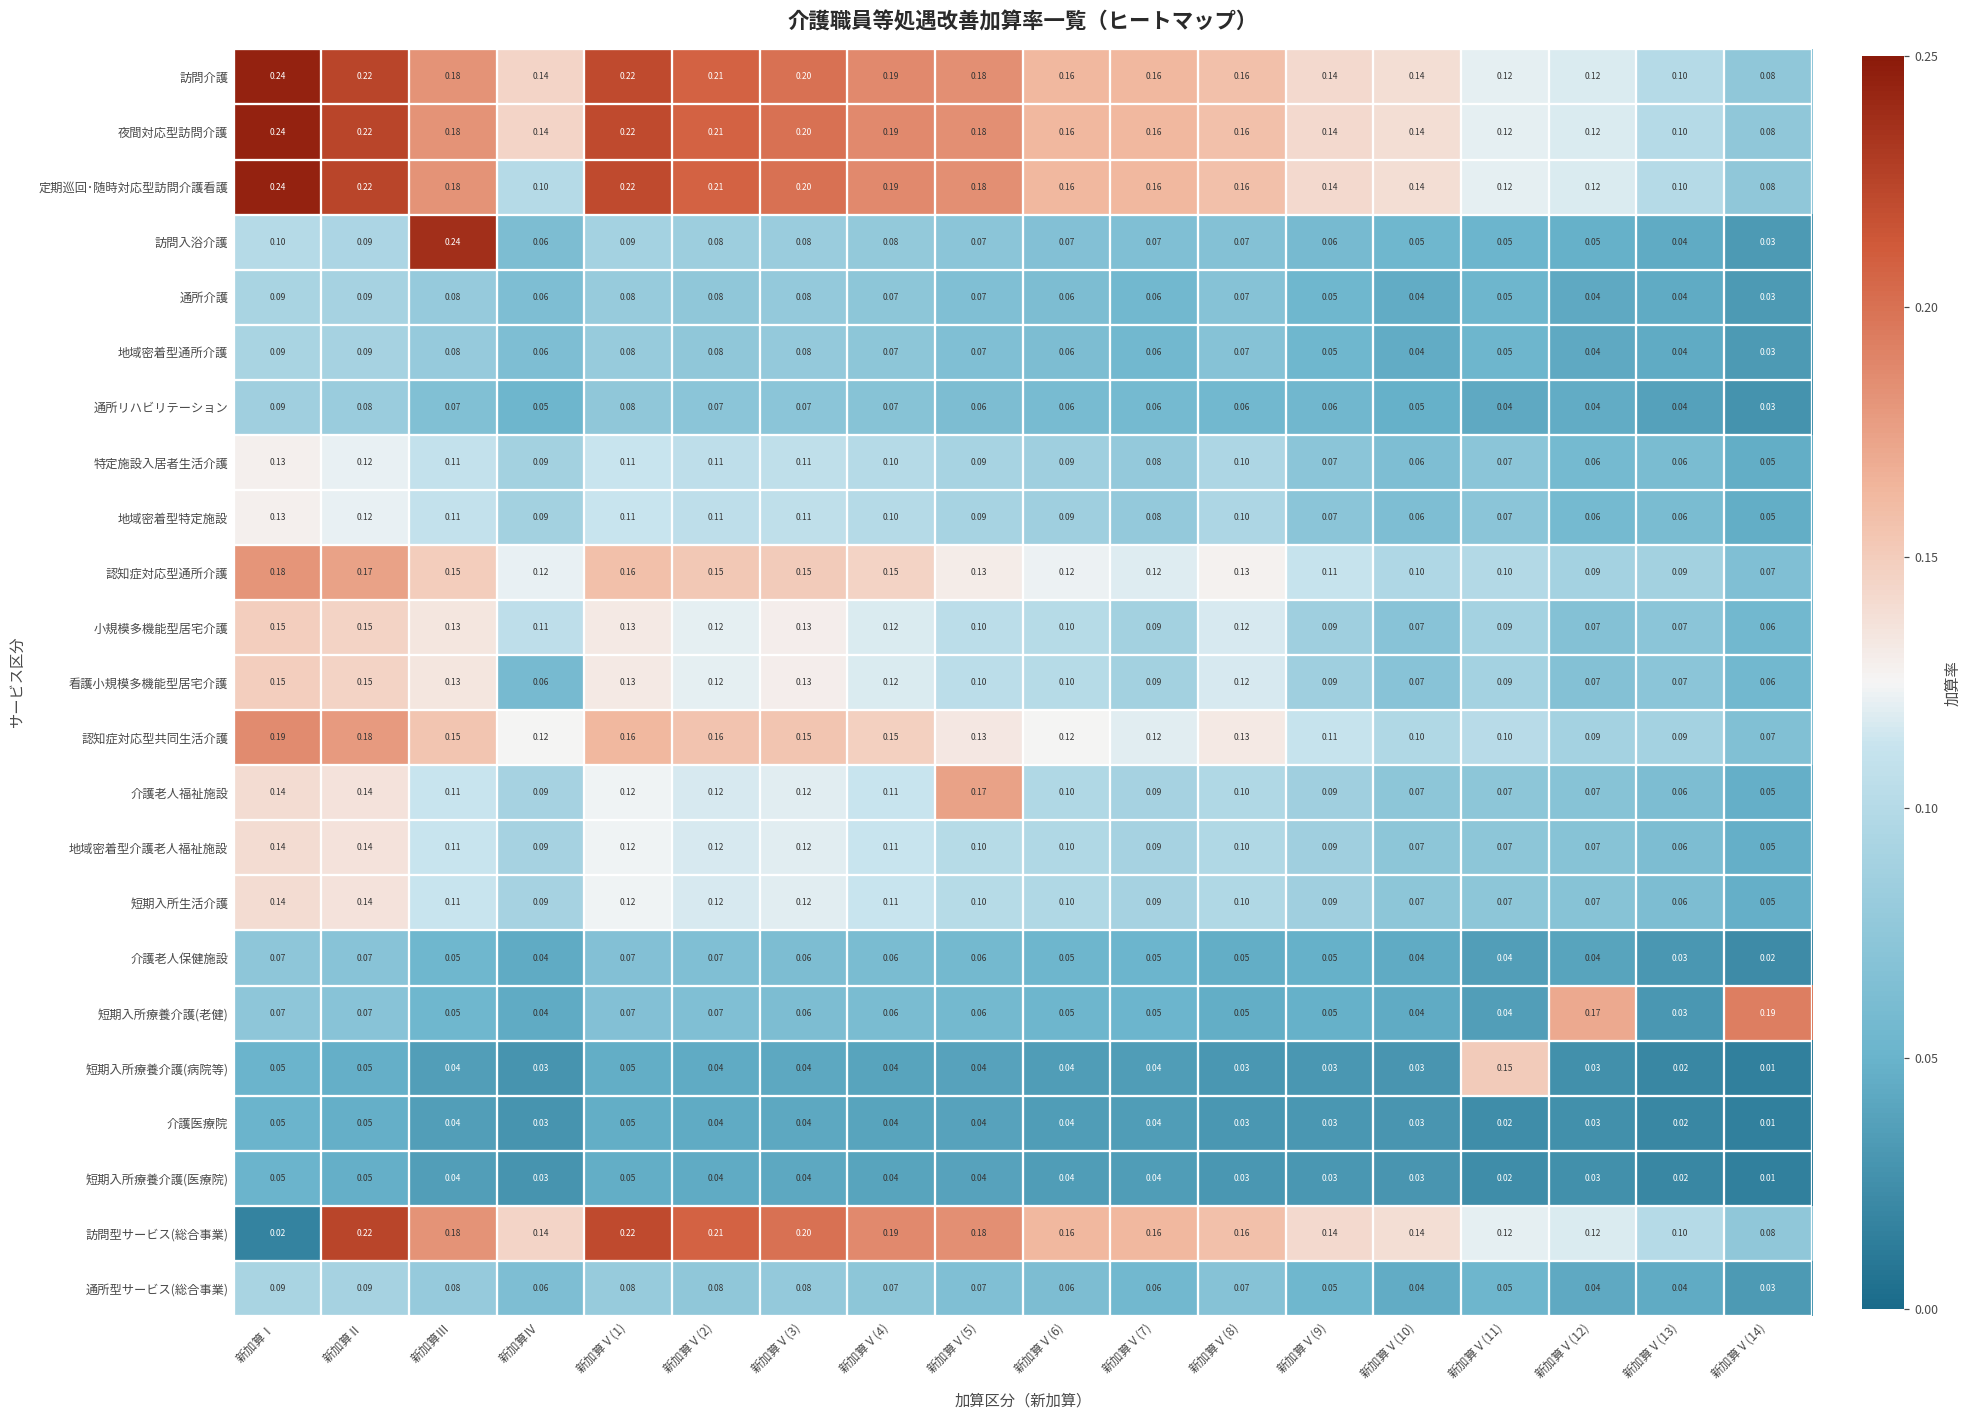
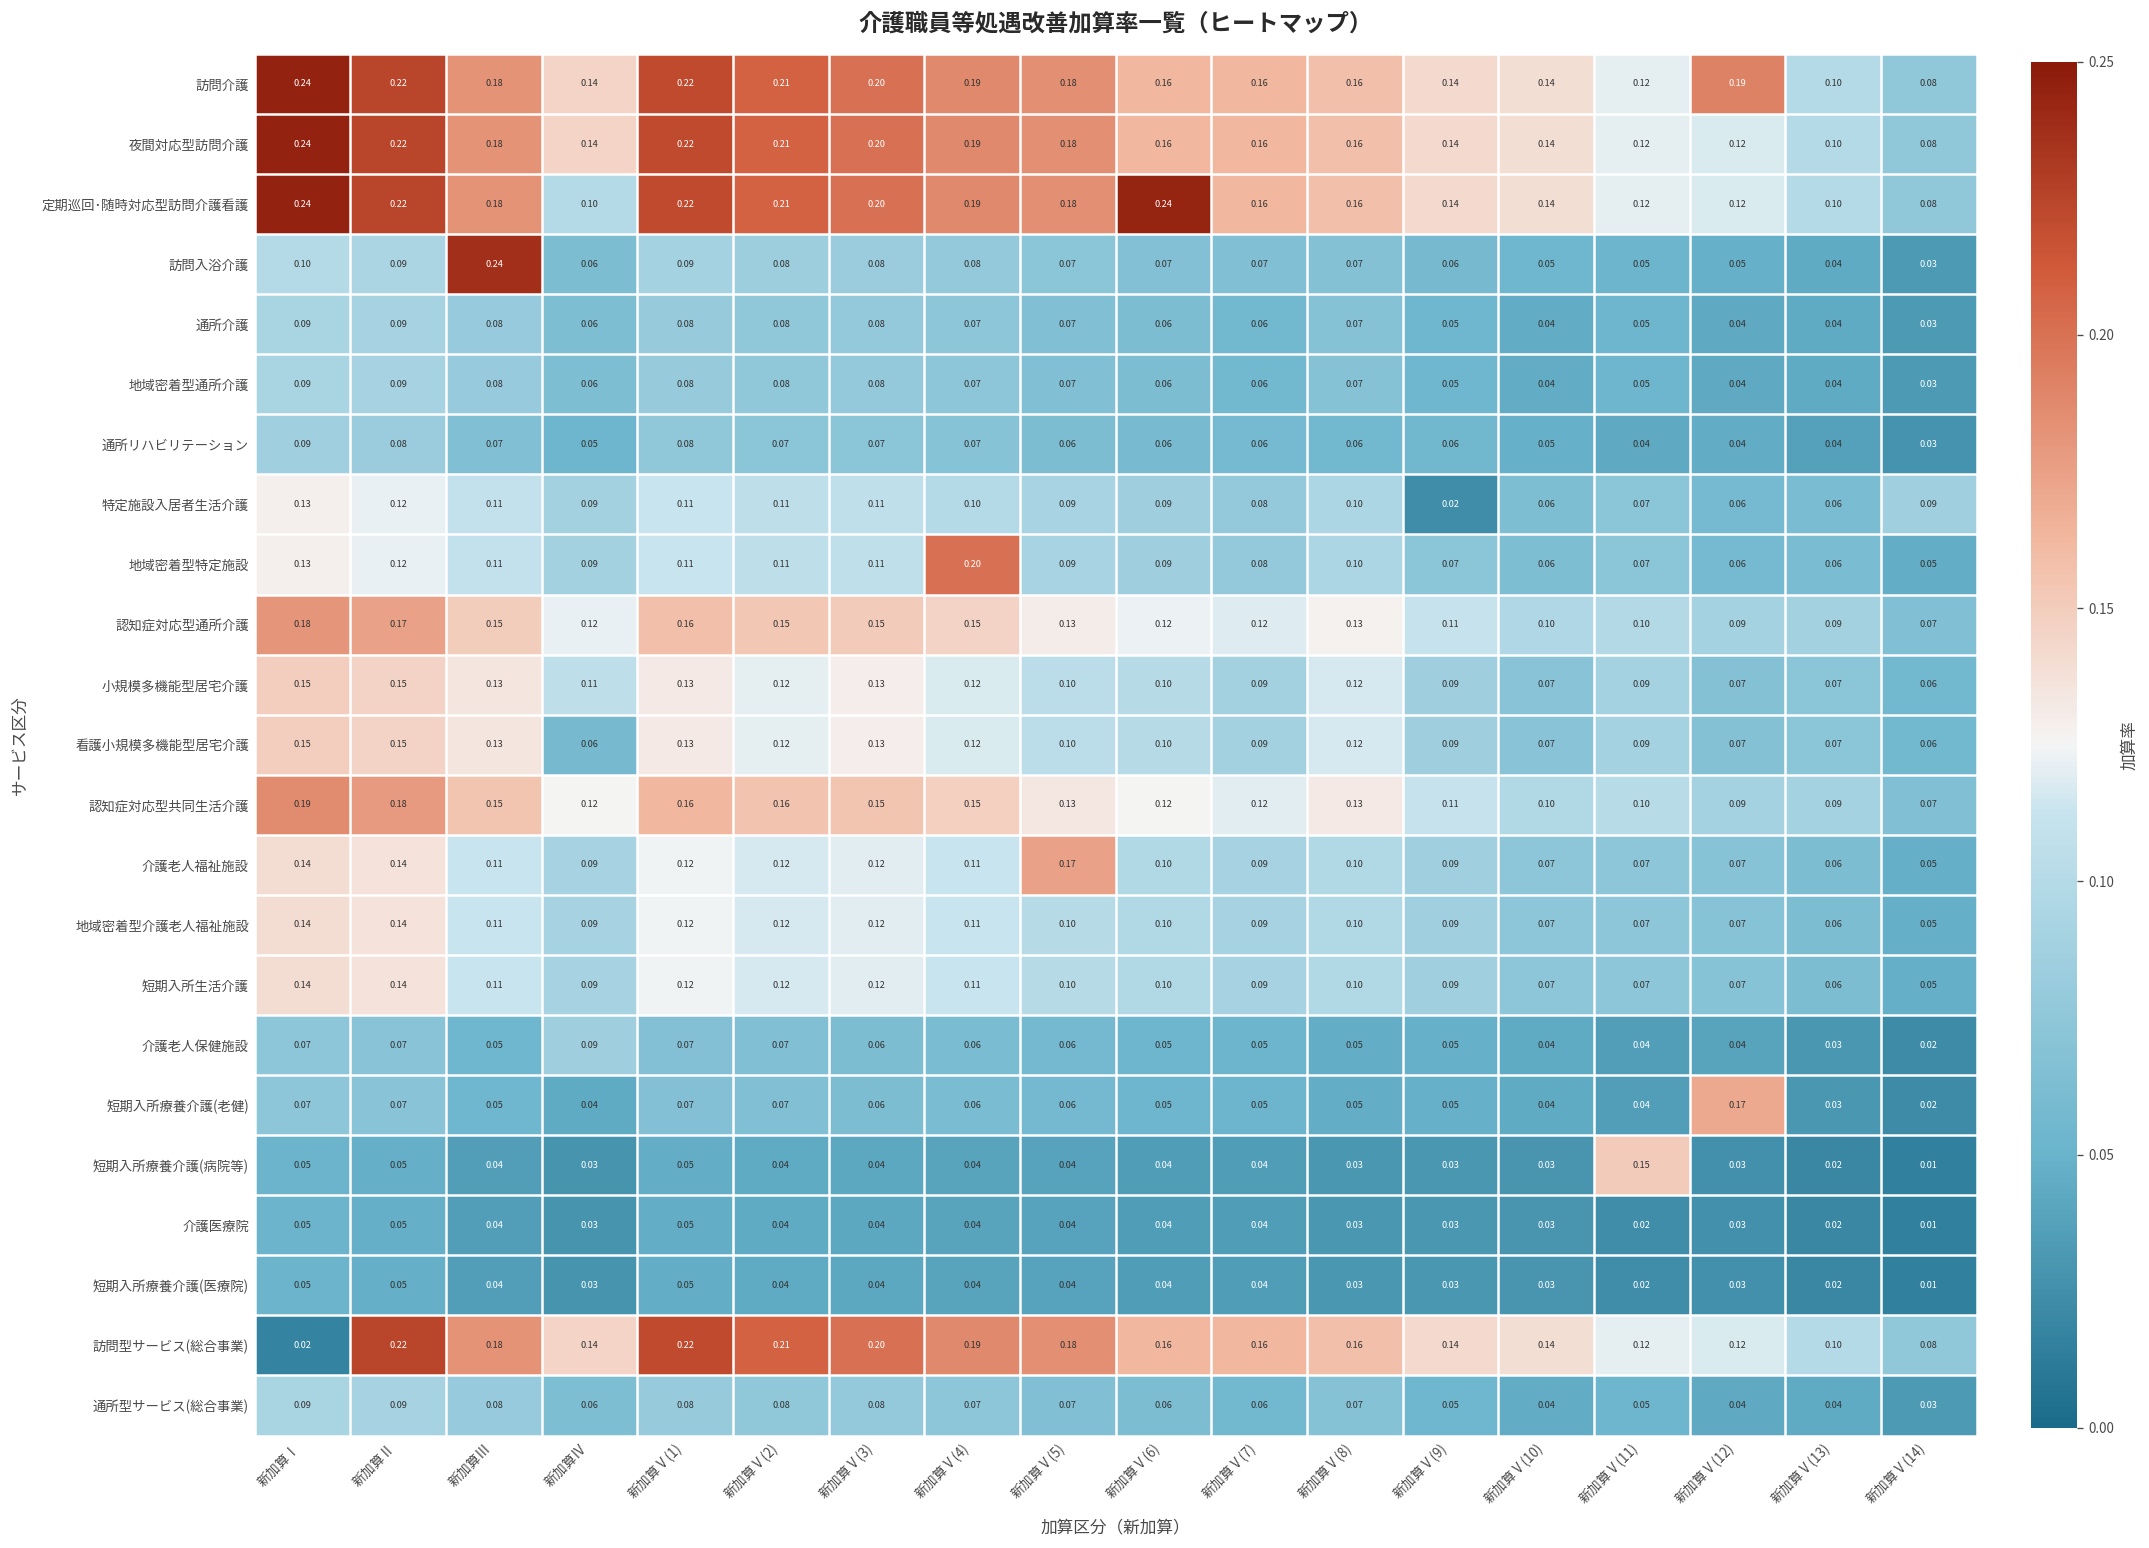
  {
    "訪問介護": {
      "新加算Ⅰ": 0.24,
      "新加算Ⅱ": 0.22,
      "新加算Ⅲ": 0.18,
      "新加算Ⅳ": 0.14,
      "新加算Ⅴ(1)": 0.22,
      "新加算Ⅴ(2)": 0.21,
      "新加算Ⅴ(3)": 0.20,
      "新加算Ⅴ(4)": 0.19,
      "新加算Ⅴ(5)": 0.18,
      "新加算Ⅴ(6)": 0.16,
      "新加算Ⅴ(7)": 0.16,
      "新加算Ⅴ(8)": 0.16,
      "新加算Ⅴ(9)": 0.14,
      "新加算Ⅴ(10)": 0.14,
      "新加算Ⅴ(11)": 0.12,
-     "新加算Ⅴ(12)": 0.12,
+     "新加算Ⅴ(12)": 0.19,
      "新加算Ⅴ(13)": 0.10,
      "新加算Ⅴ(14)": 0.08
    },
    "定期巡回･随時対応型訪問介護看護": {
      "新加算Ⅰ": 0.24,
      "新加算Ⅱ": 0.22,
      "新加算Ⅲ": 0.18,
      "新加算Ⅳ": 0.10,
      "新加算Ⅴ(1)": 0.22,
      "新加算Ⅴ(2)": 0.21,
      "新加算Ⅴ(3)": 0.20,
      "新加算Ⅴ(4)": 0.19,
      "新加算Ⅴ(5)": 0.18,
-     "新加算Ⅴ(6)": 0.16,
+     "新加算Ⅴ(6)": 0.24,
      "新加算Ⅴ(7)": 0.16,
      "新加算Ⅴ(8)": 0.16,
      "新加算Ⅴ(9)": 0.14,
      "新加算Ⅴ(10)": 0.14,
      "新加算Ⅴ(11)": 0.12,
      "新加算Ⅴ(12)": 0.12,
      "新加算Ⅴ(13)": 0.10,
      "新加算Ⅴ(14)": 0.08
    },
    "特定施設入居者生活介護": {
      "新加算Ⅰ": 0.13,
      "新加算Ⅱ": 0.12,
      "新加算Ⅲ": 0.11,
      "新加算Ⅳ": 0.09,
      "新加算Ⅴ(1)": 0.11,
      "新加算Ⅴ(2)": 0.11,
      "新加算Ⅴ(3)": 0.11,
      "新加算Ⅴ(4)": 0.10,
      "新加算Ⅴ(5)": 0.09,
      "新加算Ⅴ(6)": 0.09,
      "新加算Ⅴ(7)": 0.08,
      "新加算Ⅴ(8)": 0.10,
-     "新加算Ⅴ(9)": 0.07,
+     "新加算Ⅴ(9)": 0.02,
      "新加算Ⅴ(10)": 0.06,
      "新加算Ⅴ(11)": 0.07,
      "新加算Ⅴ(12)": 0.06,
      "新加算Ⅴ(13)": 0.06,
-     "新加算Ⅴ(14)": 0.05
+     "新加算Ⅴ(14)": 0.09
    },
    "地域密着型特定施設": {
      "新加算Ⅰ": 0.13,
      "新加算Ⅱ": 0.12,
      "新加算Ⅲ": 0.11,
      "新加算Ⅳ": 0.09,
      "新加算Ⅴ(1)": 0.11,
      "新加算Ⅴ(2)": 0.11,
      "新加算Ⅴ(3)": 0.11,
-     "新加算Ⅴ(4)": 0.10,
+     "新加算Ⅴ(4)": 0.20,
      "新加算Ⅴ(5)": 0.09,
      "新加算Ⅴ(6)": 0.09,
      "新加算Ⅴ(7)": 0.08,
      "新加算Ⅴ(8)": 0.10,
      "新加算Ⅴ(9)": 0.07,
      "新加算Ⅴ(10)": 0.06,
      "新加算Ⅴ(11)": 0.07,
      "新加算Ⅴ(12)": 0.06,
      "新加算Ⅴ(13)": 0.06,
      "新加算Ⅴ(14)": 0.05
    },
    "介護老人保健施設": {
      "新加算Ⅰ": 0.07,
      "新加算Ⅱ": 0.07,
      "新加算Ⅲ": 0.05,
-     "新加算Ⅳ": 0.04,
+     "新加算Ⅳ": 0.09,
      "新加算Ⅴ(1)": 0.07,
      "新加算Ⅴ(2)": 0.07,
      "新加算Ⅴ(3)": 0.06,
      "新加算Ⅴ(4)": 0.06,
      "新加算Ⅴ(5)": 0.06,
      "新加算Ⅴ(6)": 0.05,
      "新加算Ⅴ(7)": 0.05,
      "新加算Ⅴ(8)": 0.05,
      "新加算Ⅴ(9)": 0.05,
      "新加算Ⅴ(10)": 0.04,
      "新加算Ⅴ(11)": 0.04,
      "新加算Ⅴ(12)": 0.04,
      "新加算Ⅴ(13)": 0.03,
      "新加算Ⅴ(14)": 0.02
    },
    "短期入所療養介護(老健)": {
      "新加算Ⅰ": 0.07,
      "新加算Ⅱ": 0.07,
      "新加算Ⅲ": 0.05,
      "新加算Ⅳ": 0.04,
      "新加算Ⅴ(1)": 0.07,
      "新加算Ⅴ(2)": 0.07,
      "新加算Ⅴ(3)": 0.06,
      "新加算Ⅴ(4)": 0.06,
      "新加算Ⅴ(5)": 0.06,
      "新加算Ⅴ(6)": 0.05,
      "新加算Ⅴ(7)": 0.05,
      "新加算Ⅴ(8)": 0.05,
      "新加算Ⅴ(9)": 0.05,
      "新加算Ⅴ(10)": 0.04,
      "新加算Ⅴ(11)": 0.04,
      "新加算Ⅴ(12)": 0.17,
      "新加算Ⅴ(13)": 0.03,
-     "新加算Ⅴ(14)": 0.19
+     "新加算Ⅴ(14)": 0.02
    }
  }
